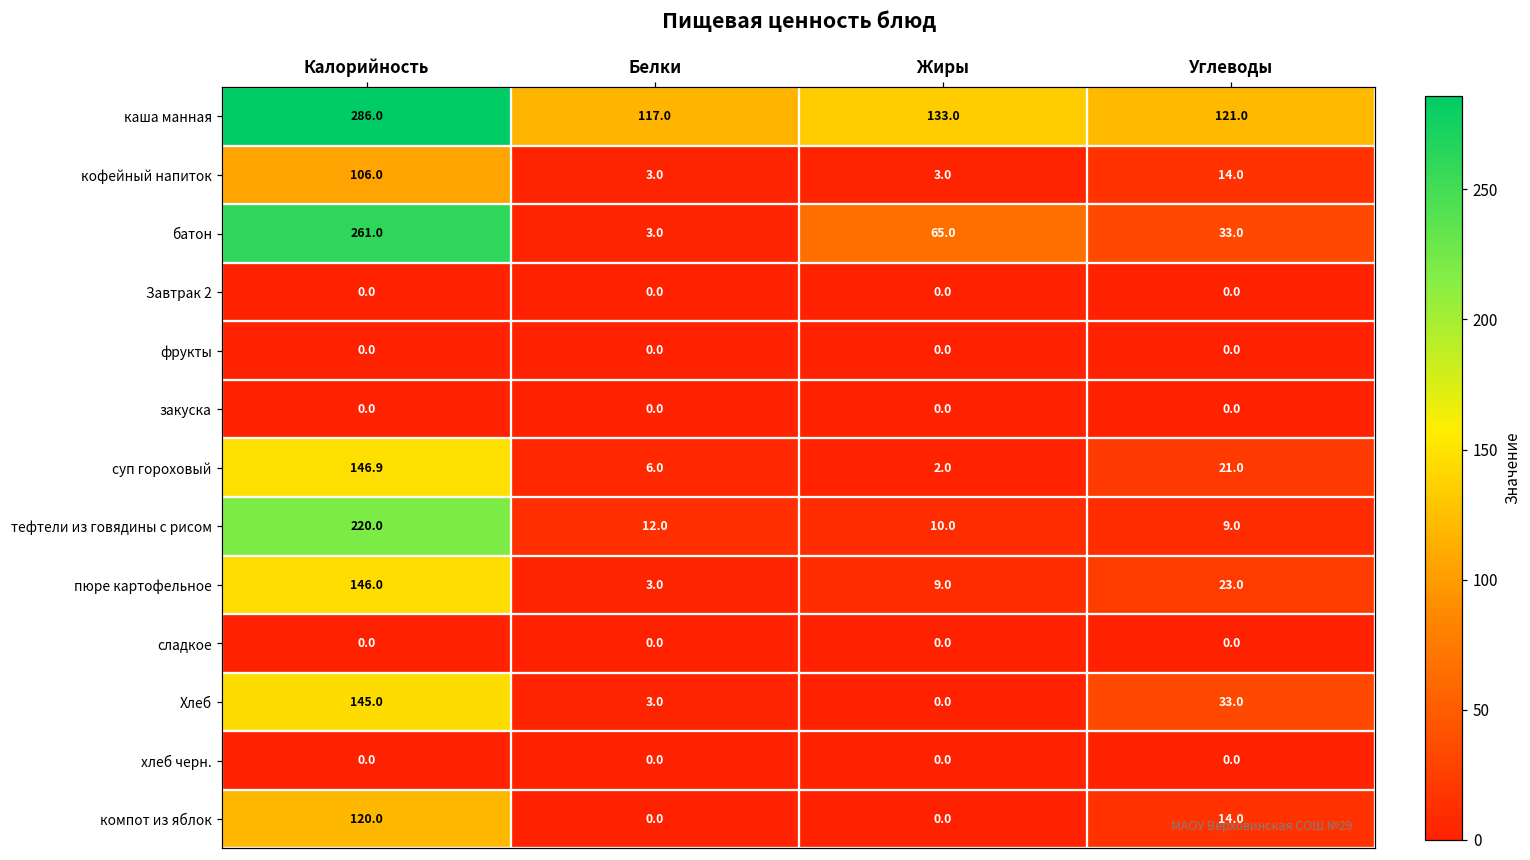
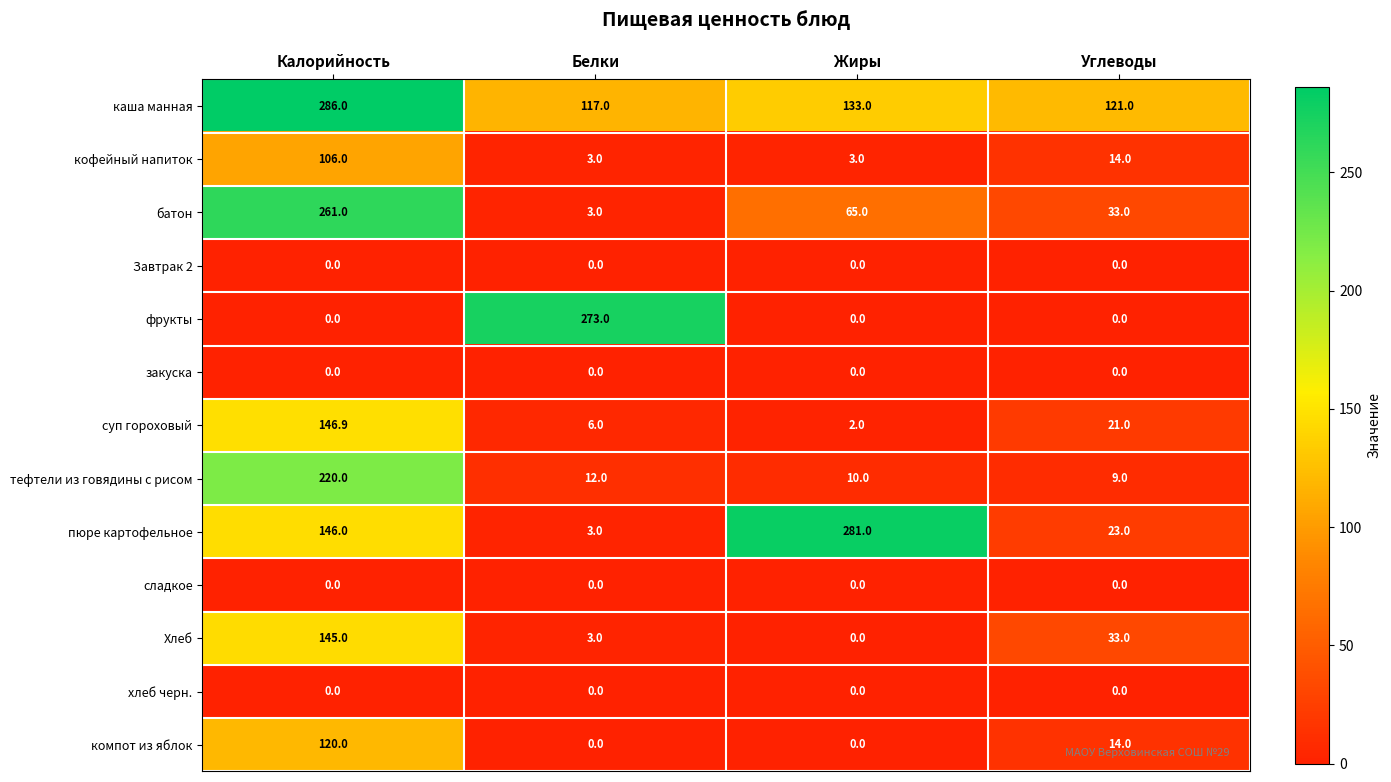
  {
    "каша манная": {
      "Калорийность": 286.0,
      "Белки": 117.0,
      "Жиры": 133.0,
      "Углеводы": 121.0
    },
    "кофейный напиток": {
      "Калорийность": 106.0,
      "Белки": 3.0,
      "Жиры": 3.0,
      "Углеводы": 14.0
    },
    "батон": {
      "Калорийность": 261.0,
      "Белки": 3.0,
      "Жиры": 65.0,
      "Углеводы": 33.0
    },
    "Завтрак 2": {
      "Калорийность": 0.0,
      "Белки": 0.0,
      "Жиры": 0.0,
      "Углеводы": 0.0
    },
    "фрукты": {
      "Калорийность": 0.0,
-     "Белки": 0.0,
+     "Белки": 273.0,
      "Жиры": 0.0,
      "Углеводы": 0.0
    },
    "закуска": {
      "Калорийность": 0.0,
      "Белки": 0.0,
      "Жиры": 0.0,
      "Углеводы": 0.0
    },
    "суп гороховый": {
      "Калорийность": 146.9,
      "Белки": 6.0,
      "Жиры": 2.0,
      "Углеводы": 21.0
    },
    "тефтели из говядины с рисом": {
      "Калорийность": 220.0,
      "Белки": 12.0,
      "Жиры": 10.0,
      "Углеводы": 9.0
    },
    "пюре картофельное": {
      "Калорийность": 146.0,
      "Белки": 3.0,
-     "Жиры": 9.0,
+     "Жиры": 281.0,
      "Углеводы": 23.0
    },
    "сладкое": {
      "Калорийность": 0.0,
      "Белки": 0.0,
      "Жиры": 0.0,
      "Углеводы": 0.0
    },
    "Хлеб": {
      "Калорийность": 145.0,
      "Белки": 3.0,
      "Жиры": 0.0,
      "Углеводы": 33.0
    },
    "хлеб черн.": {
      "Калорийность": 0.0,
      "Белки": 0.0,
      "Жиры": 0.0,
      "Углеводы": 0.0
    },
    "компот из яблок": {
      "Калорийность": 120.0,
      "Белки": 0.0,
      "Жиры": 0.0,
      "Углеводы": 29
    }
  }
